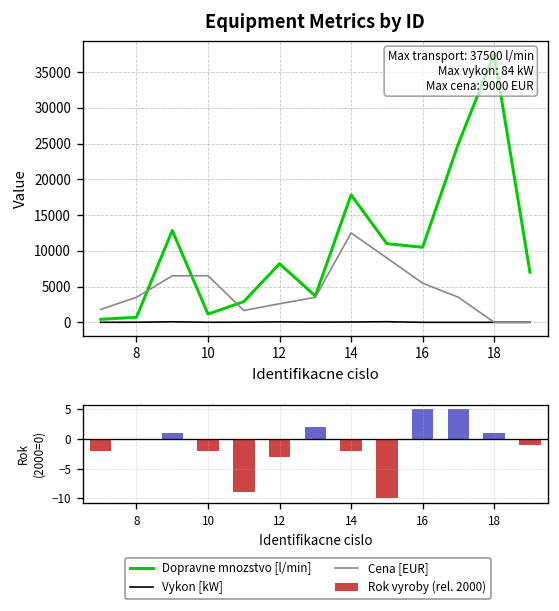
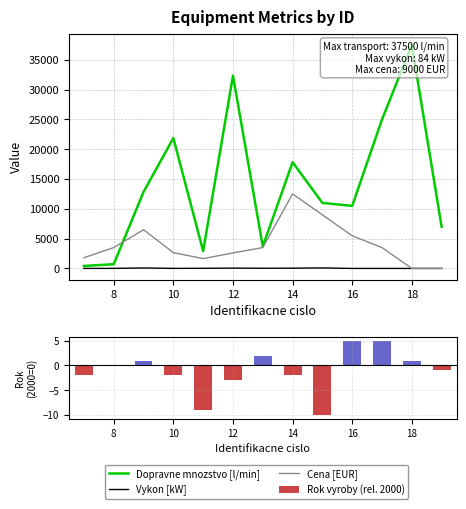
  {
    "Equipment Metrics by ID": {
      "Dopravne mnozstvo [l/min]": {
        "8": 1000,
-       "10": 1000,
-       "12": 8000,
+       "10": 22000,
+       "12": 32000,
        "14": 18000,
        "16": 11000
      },
      "Vykon [kW]": {
        "8": 0,
        "10": 0,
        "12": 0,
        "14": 0,
        "16": 0
      },
      "Cena [EUR]": {
        "8": 4000,
-       "10": 7000,
+       "10": 3000,
        "12": 3000,
        "14": 13000,
        "16": 5000
      }
    }
  }
